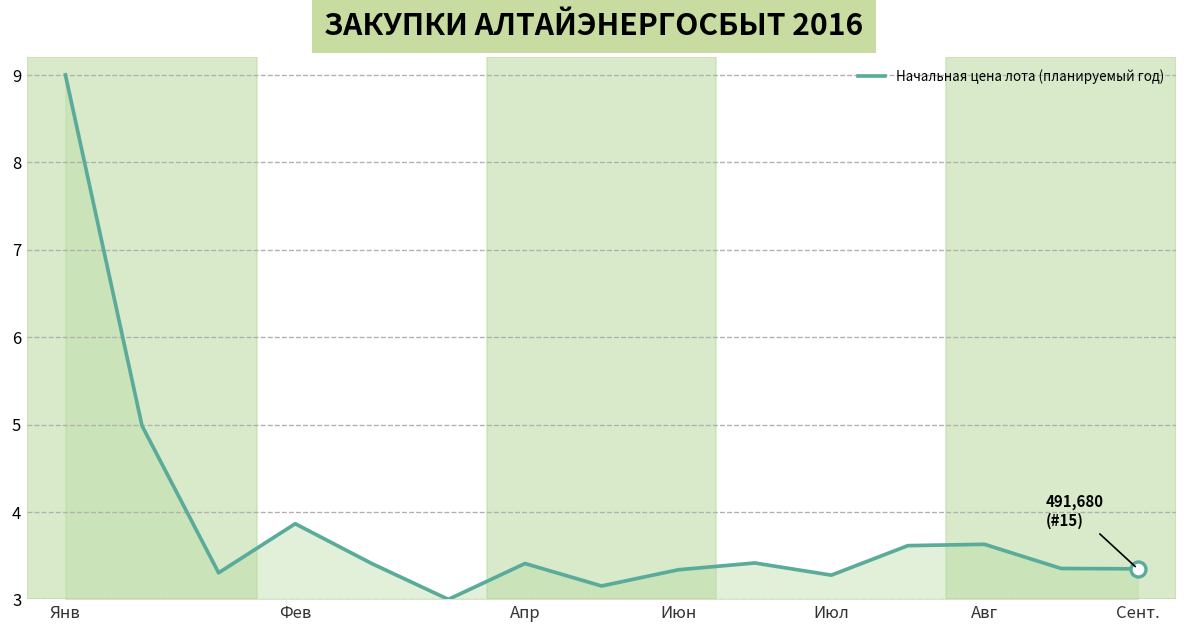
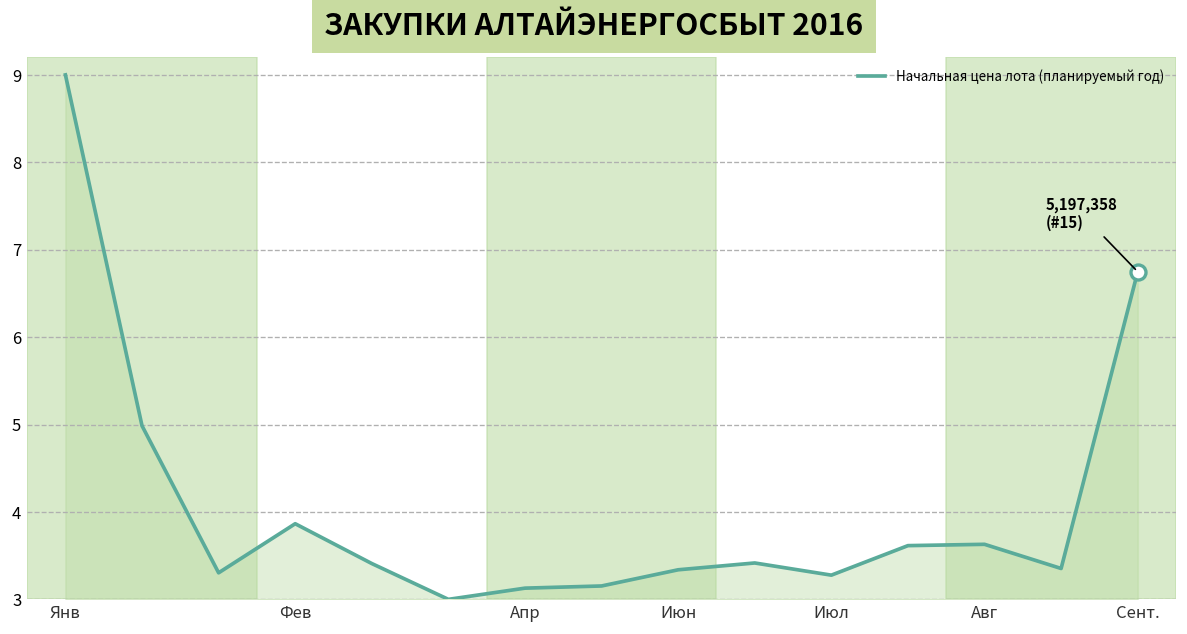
  {
    "Начальная цена лота (планируемый год)": {
-     "Апр": "3.4",
-     "Сент.": "491,680"
+     "Апр": "3.1",
+     "Сент.": "5,197,358"
    }
  }
